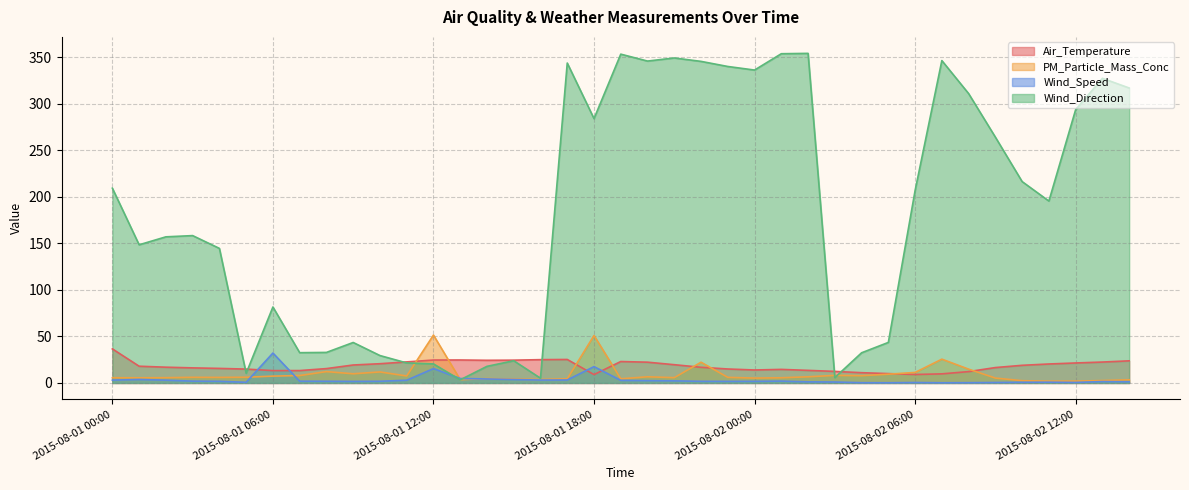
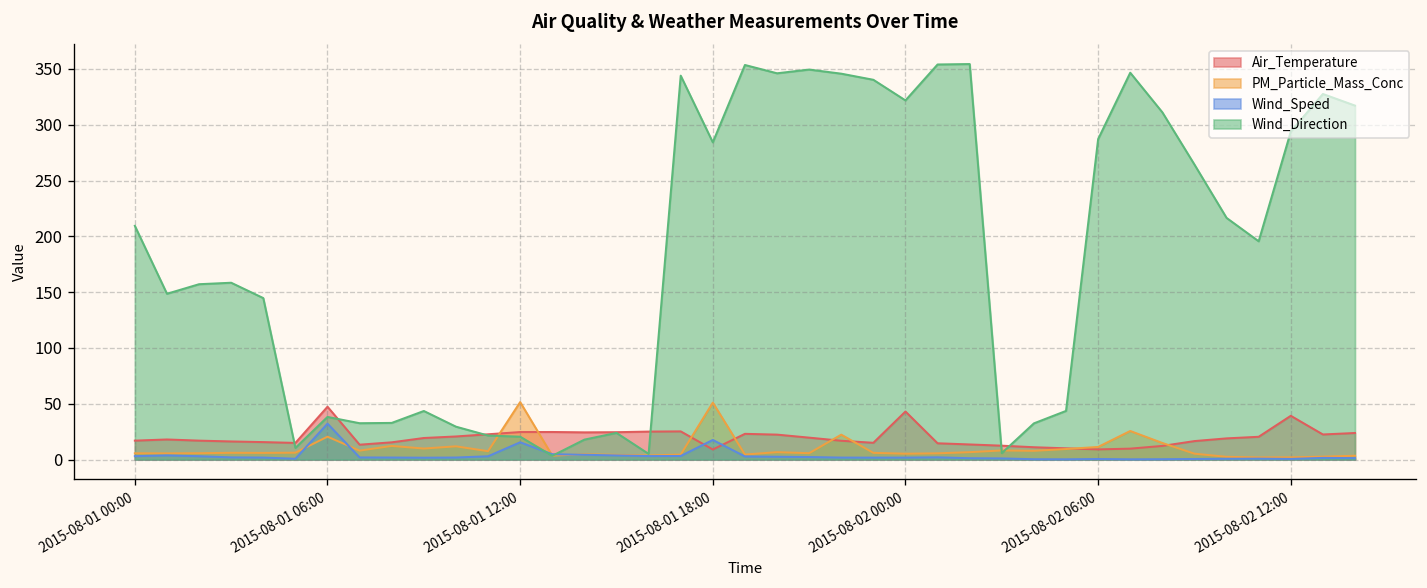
  {
    "Air_Temperature": {
-     "2015-08-01 00:00": 40,
-     "2015-08-01 06:00": 10,
+     "2015-08-01 00:00": 20,
+     "2015-08-01 06:00": 50,
      "2015-08-01 12:00": 20,
      "2015-08-01 18:00": 10,
-     "2015-08-02 00:00": 10,
-     "2015-08-02 12:00": 20
+     "2015-08-02 00:00": 40,
+     "2015-08-02 12:00": 40
    },
    "PM_Particle_Mass_Conc": {
-     "2015-08-01 06:00": 10,
+     "2015-08-01 06:00": 20,
      "2015-08-01 12:00": 50,
      "2015-08-01 18:00": 50,
      "2015-08-02 00:00": 10
    },
    "Wind_Speed": {
      "2015-08-01 06:00": 30,
      "2015-08-01 12:00": 20,
      "2015-08-01 18:00": 20,
      "2015-08-02 00:00": 0,
      "2015-08-02 06:00": 0
    },
    "Wind_Direction": {
      "2015-08-01 00:00": 210,
-     "2015-08-01 06:00": 80,
+     "2015-08-01 06:00": 40,
      "2015-08-01 12:00": 20,
      "2015-08-01 18:00": 280,
-     "2015-08-02 00:00": 340,
-     "2015-08-02 06:00": 210,
+     "2015-08-02 00:00": 320,
+     "2015-08-02 06:00": 290,
      "2015-08-02 12:00": 290
    }
  }
